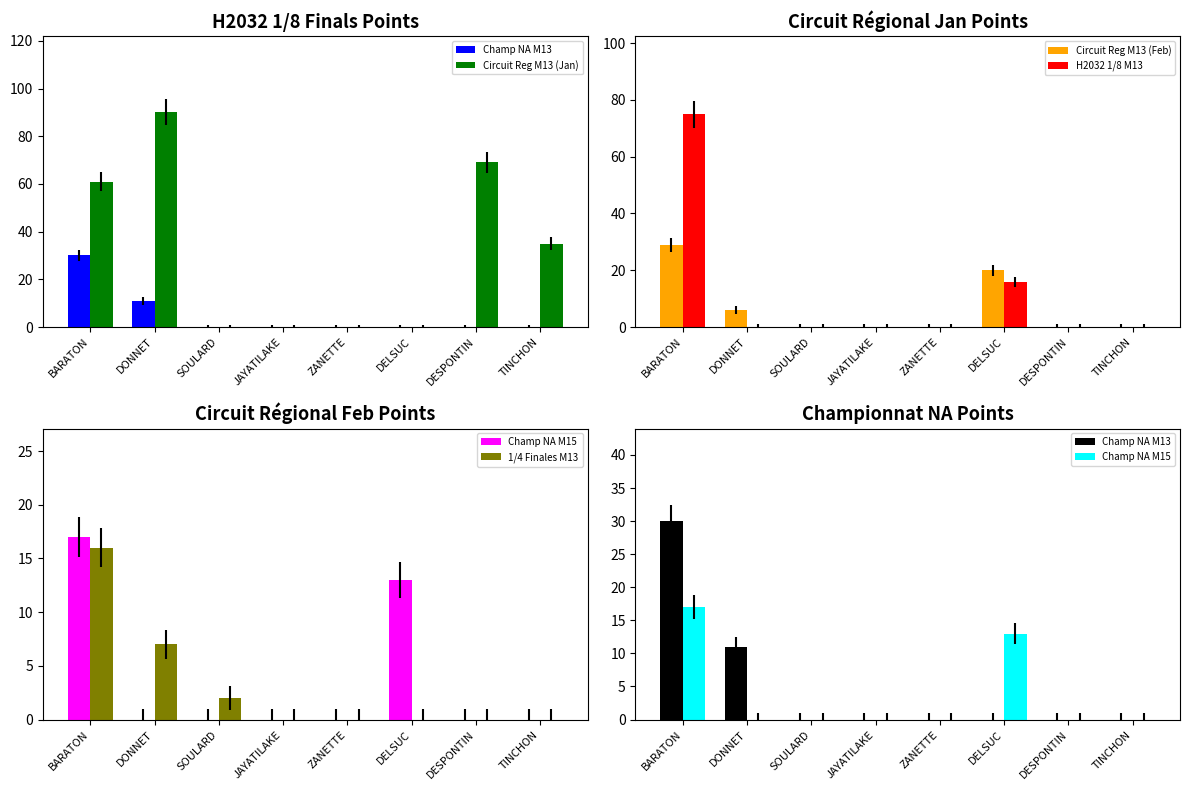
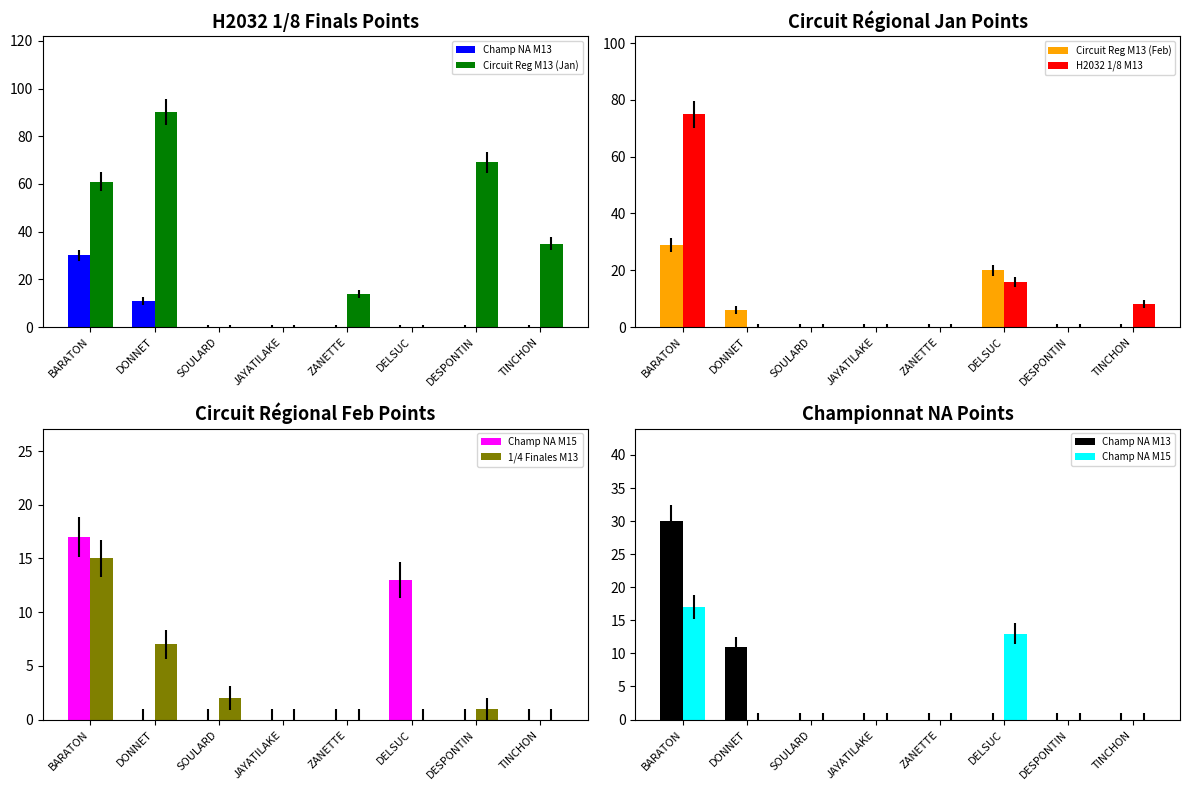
  {
    "H2032 1/8 Finals Points": {
      "Circuit Reg M13 (Jan)": {
        "BARATON": 61,
        "DONNET": 90,
        "SOULARD": 0,
        "JAYATILAKE": 0,
-       "ZANETTE": 0,
+       "ZANETTE": 14,
        "DELSUC": 0,
        "DESPONTIN": 69,
        "TINCHON": 35
      }
    },
    "Circuit Régional Jan Points": {
      "Circuit Reg M13 (Feb)": {
        "BARATON": 29,
        "DONNET": 6,
        "SOULARD": 0,
        "JAYATILAKE": 0,
        "ZANETTE": 0,
        "DELSUC": 20,
        "DESPONTIN": 0,
        "TINCHON": 0
      },
      "H2032 1/8 M13": {
        "BARATON": 75,
        "DONNET": 0,
        "SOULARD": 0,
        "JAYATILAKE": 0,
        "ZANETTE": 0,
        "DELSUC": 16,
        "DESPONTIN": 0,
-       "TINCHON": 0
+       "TINCHON": 8
      }
    },
    "Circuit Régional Feb Points": {
      "1/4 Finales M13": {
-       "BARATON": 16,
+       "BARATON": 15,
        "DONNET": 7,
        "SOULARD": 2,
        "JAYATILAKE": 0,
        "ZANETTE": 0,
        "DELSUC": 0,
-       "DESPONTIN": 0,
+       "DESPONTIN": 1,
        "TINCHON": 0
      }
    },
    "Championnat NA Points": {
      "Champ NA M13": {
        "BARATON": 30,
        "DONNET": 11,
        "SOULARD": 0,
        "JAYATILAKE": 0,
        "ZANETTE": 0,
        "DELSUC": 0,
        "DESPONTIN": 0,
        "TINCHON": 0
      },
      "Champ NA M15": {
        "BARATON": 17,
        "DONNET": 0,
        "SOULARD": 0,
        "JAYATILAKE": 0,
        "ZANETTE": 0,
        "DELSUC": 13,
        "DESPONTIN": 0,
        "TINCHON": 0
      }
    }
  }
